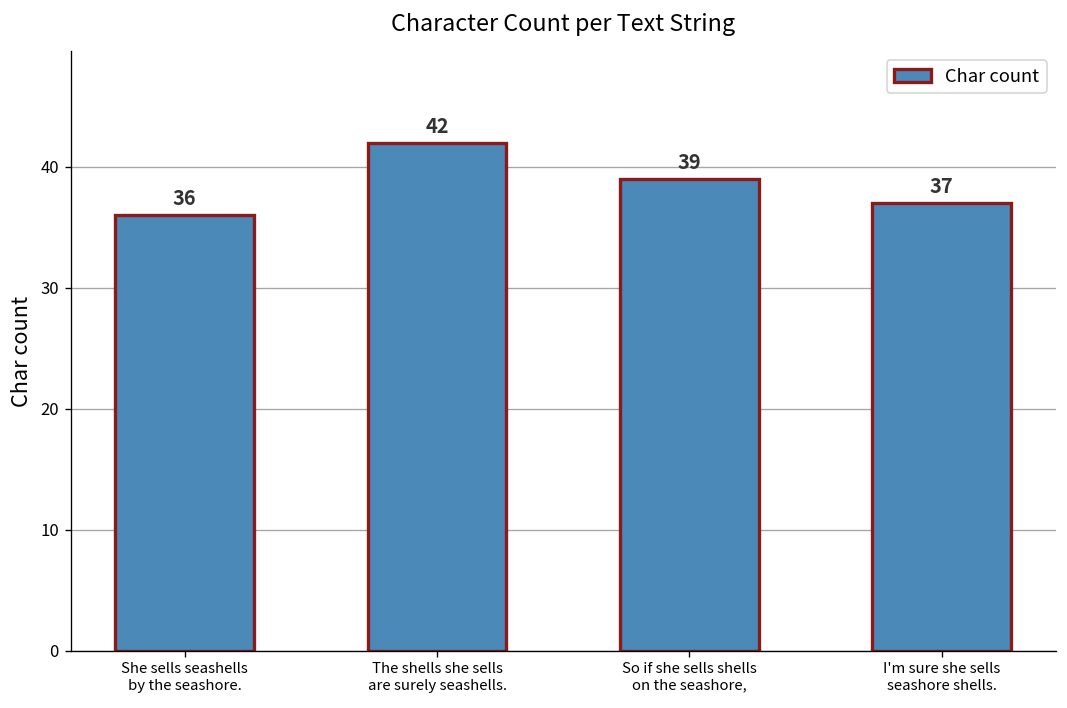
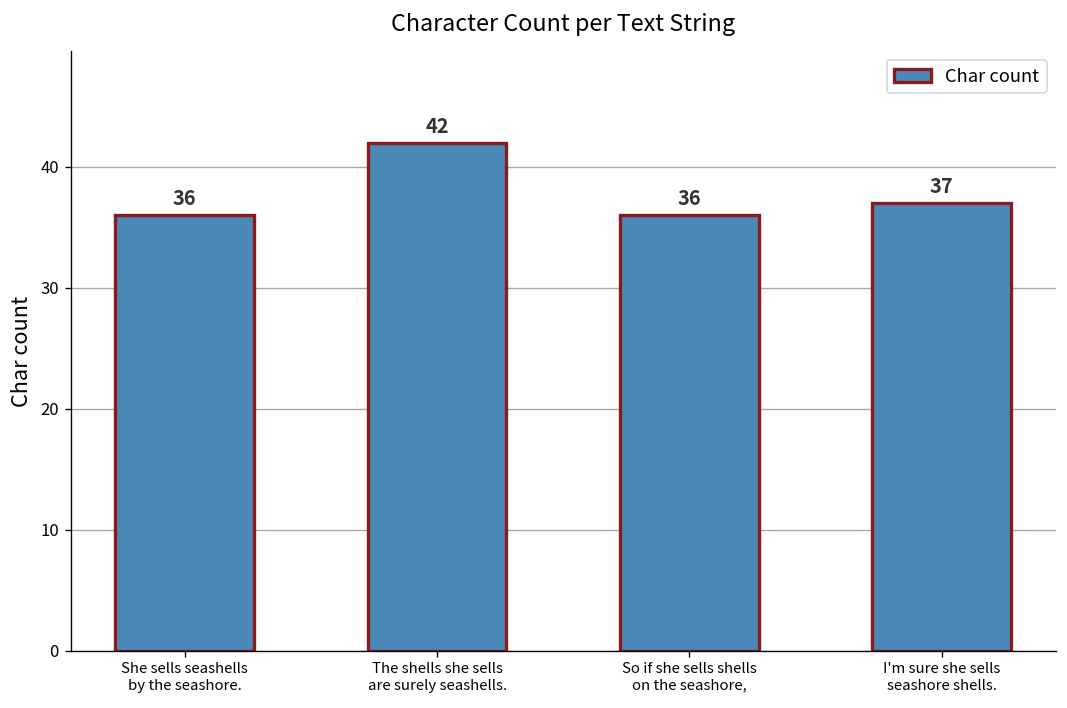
  {
    "She sells seashells by the seashore.": 36,
    "The shells she sells are surely seashells.": 42,
-   "So if she sells shells on the seashore,": 39,
+   "So if she sells shells on the seashore,": 36,
    "I'm sure she sells seashore shells.": 37
  }
